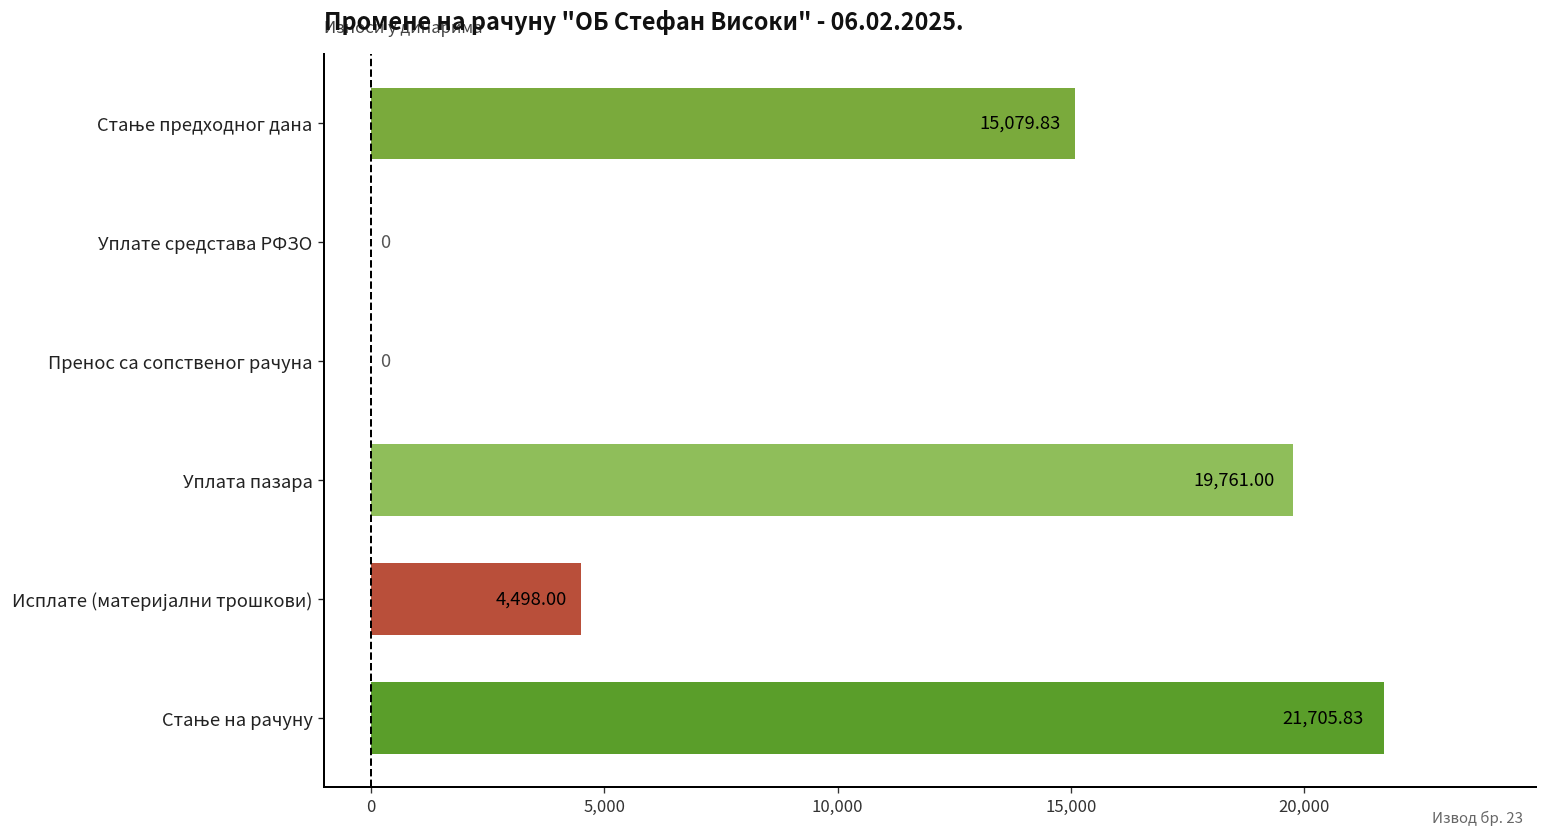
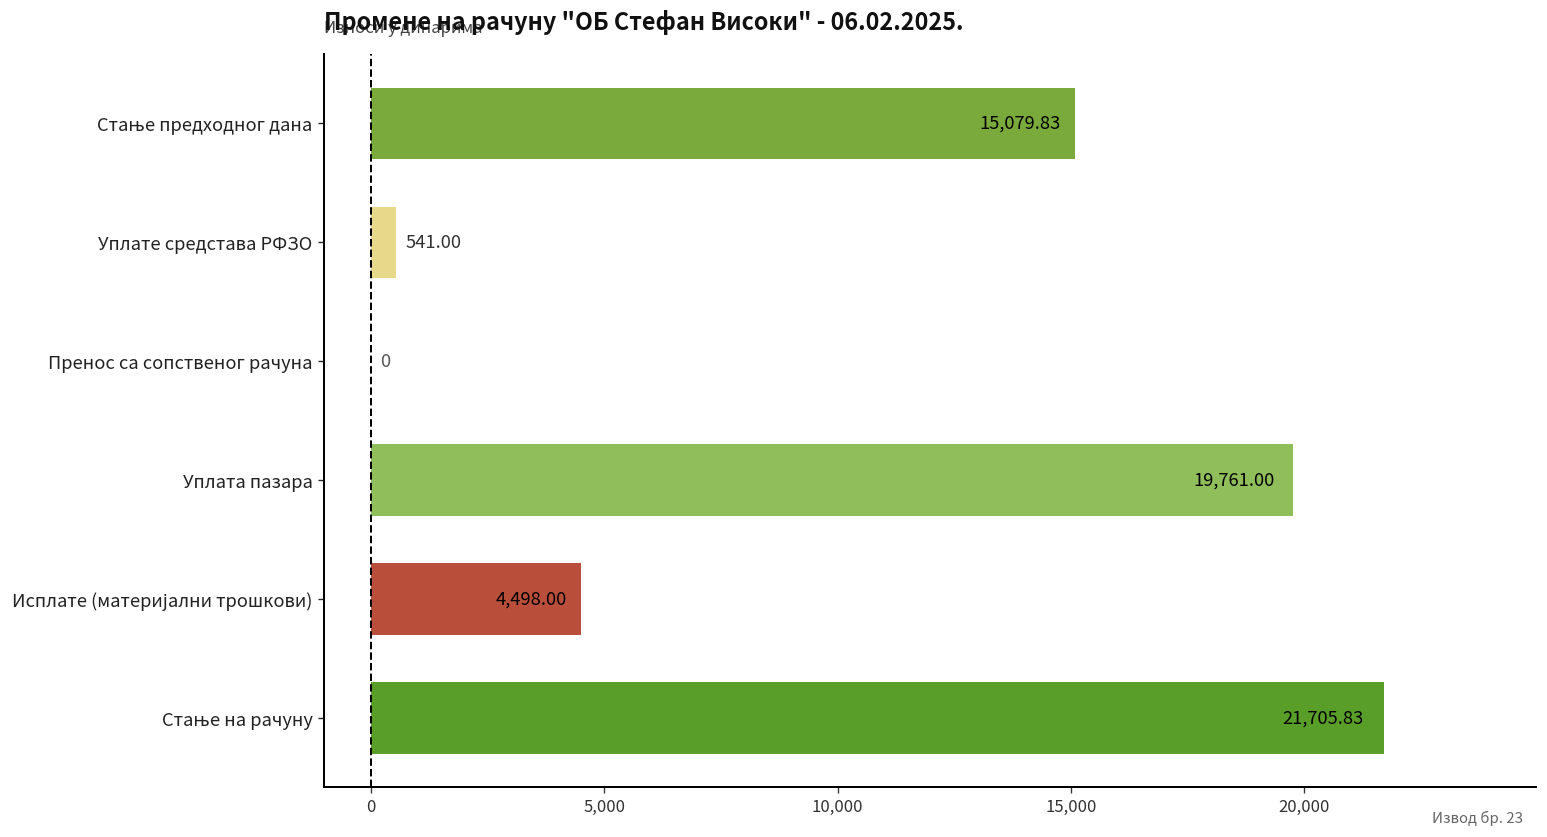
  {
    "Стање предходног дана": "15,079.83",
-   "Уплате средстава РФЗО": "0",
+   "Уплате средстава РФЗО": "541.00",
    "Пренос са сопственог рачуна": "0",
    "Уплата пазара": "19,761.00",
    "Исплате (материјални трошкови)": "4,498.00",
    "Стање на рачуну": "21,705.83"
  }
